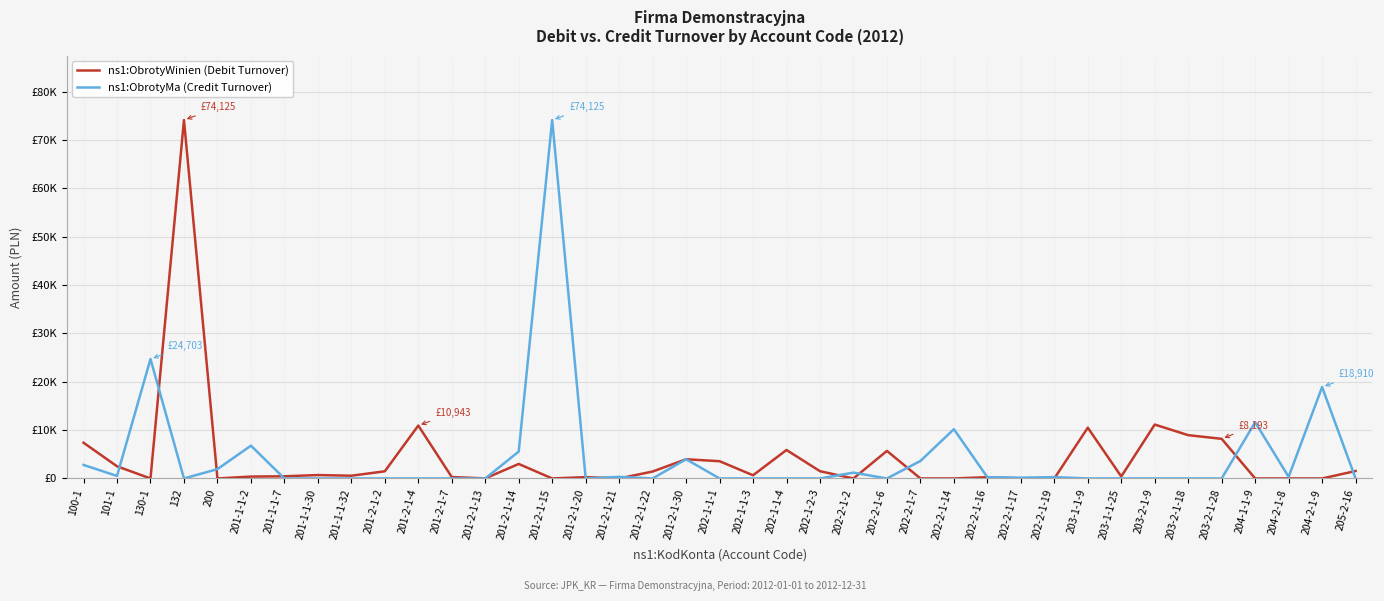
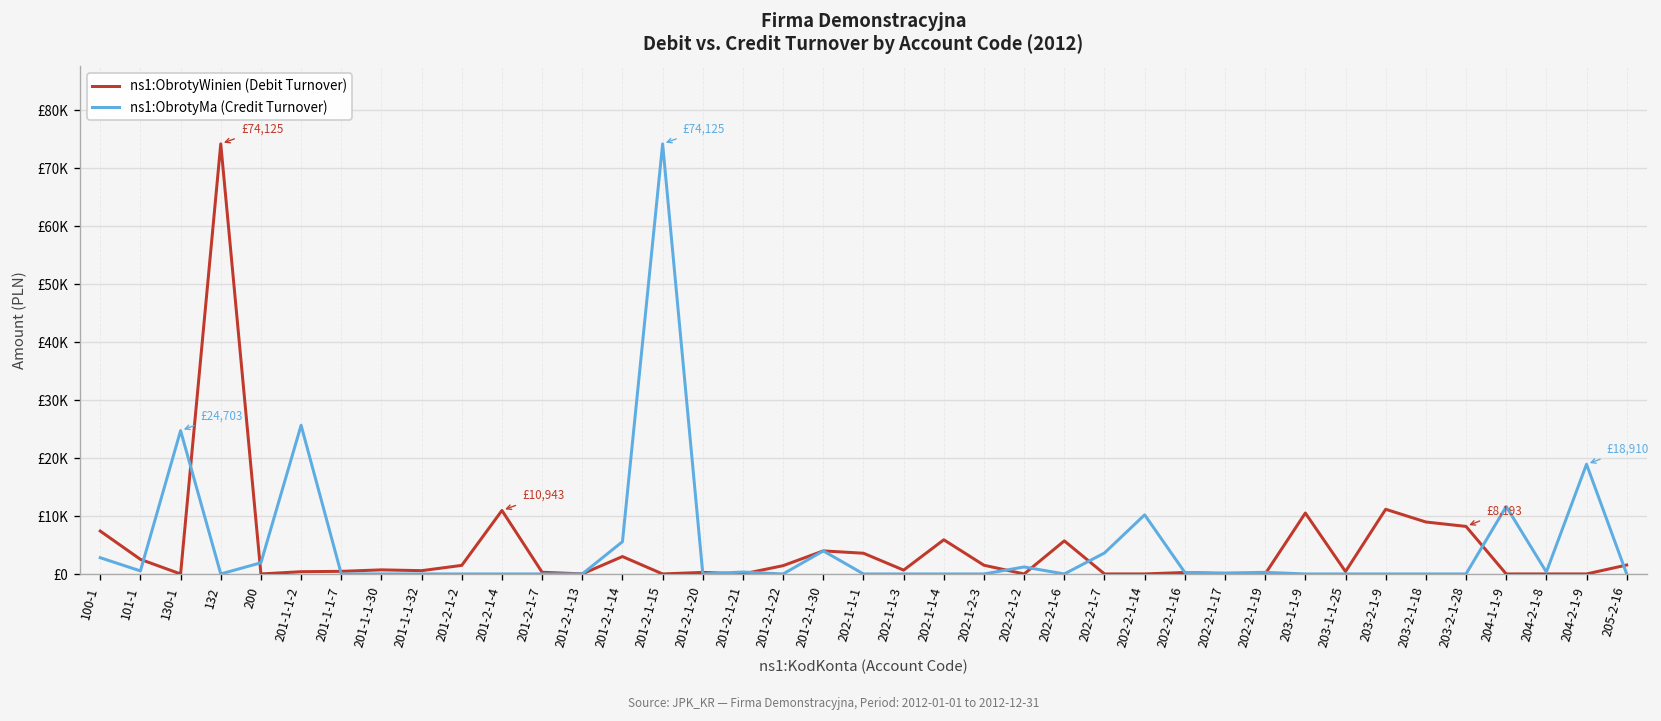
  {
    "ns1:ObrotyWinien (Debit Turnover)": {
      "132": "£74,125",
      "201-2-1-4": "£10,943"
    },
    "ns1:ObrotyMa (Credit Turnover)": {
      "100-1": "£3000",
      "101-1": "£1000",
      "132": "£0",
      "200": "£2000",
-     "201-1-1-2": "£7000",
+     "201-1-1-2": "£26000",
      "201-1-1-30": "£0",
      "201-1-1-32": "£0",
      "201-2-1-2": "£0",
      "201-2-1-4": "£0",
      "201-2-1-14": "£6000",
      "201-2-1-22": "£0",
      "202-1-1-1": "£0",
      "202-1-1-3": "£0",
      "202-1-1-4": "£0",
      "202-1-2-3": "£0",
      "202-2-1-2": "£1000",
      "202-2-1-6": "£0",
      "202-2-1-7": "£4000",
      "202-2-1-14": "£10000",
      "203-1-1-9": "£0",
      "203-2-1-9": "£0",
      "203-2-1-18": "£0",
      "203-2-1-28": "£0",
      "205-2-16": "£0"
    }
  }
